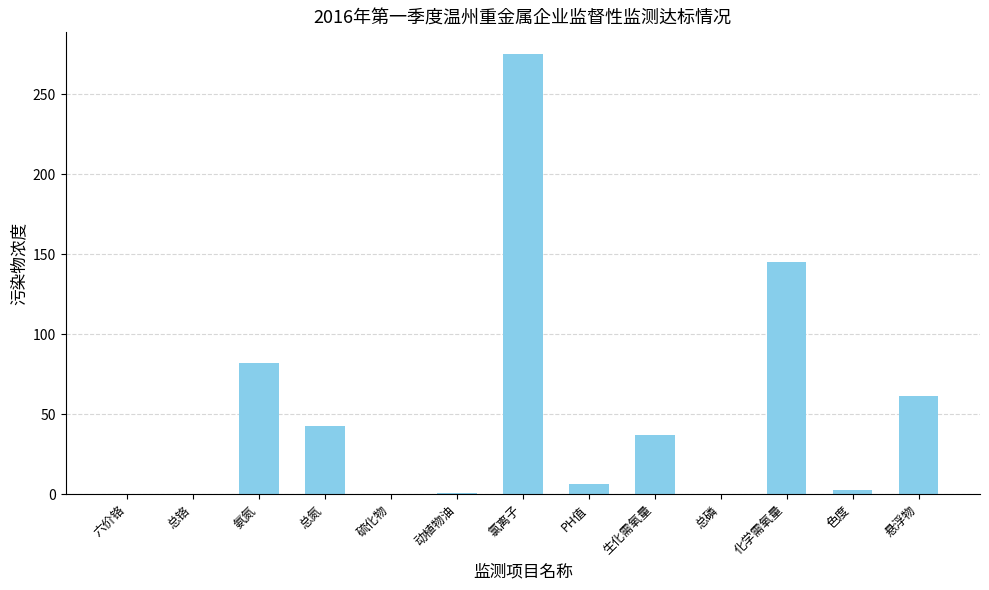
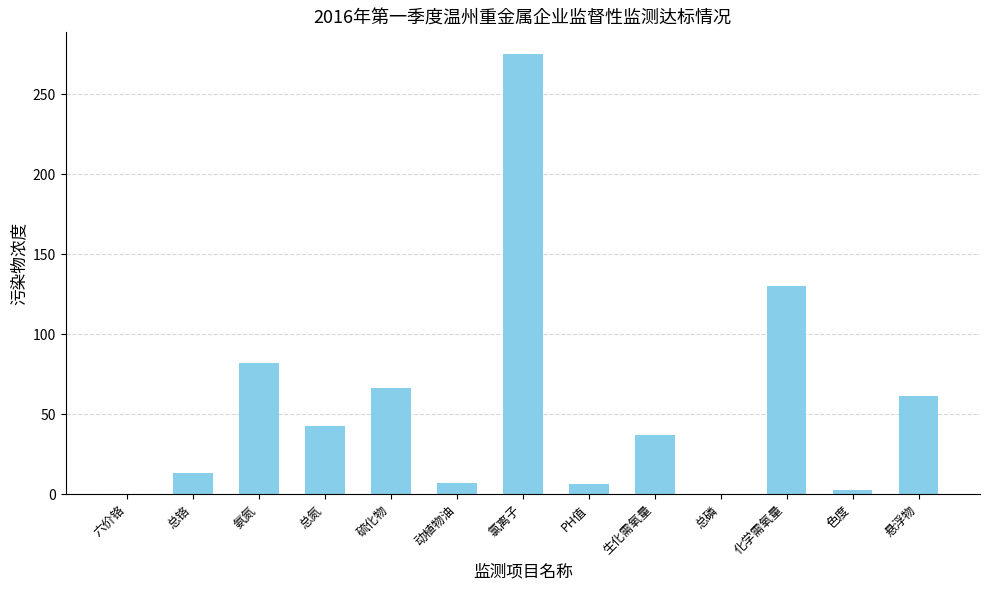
  {
-   "总铬": 0,
+   "总铬": 14,
    "氨氮": 82,
    "总氮": 43,
-   "硫化物": 0,
-   "动植物油": 1,
+   "硫化物": 66,
+   "动植物油": 7,
    "氯离子": 275,
    "PH值": 7,
    "生化需氧量": 37,
-   "化学需氧量": 145,
+   "化学需氧量": 130,
    "色度": 3,
    "悬浮物": 62
  }
